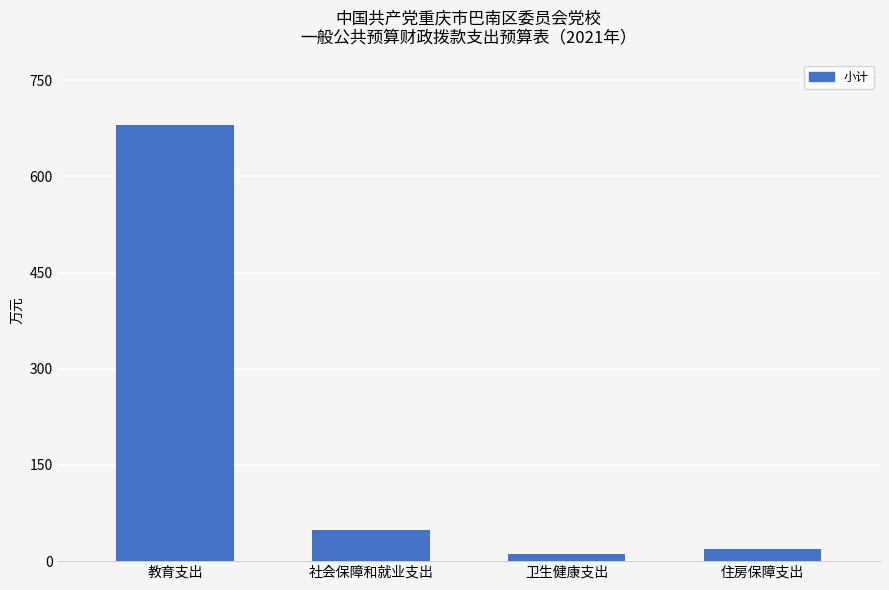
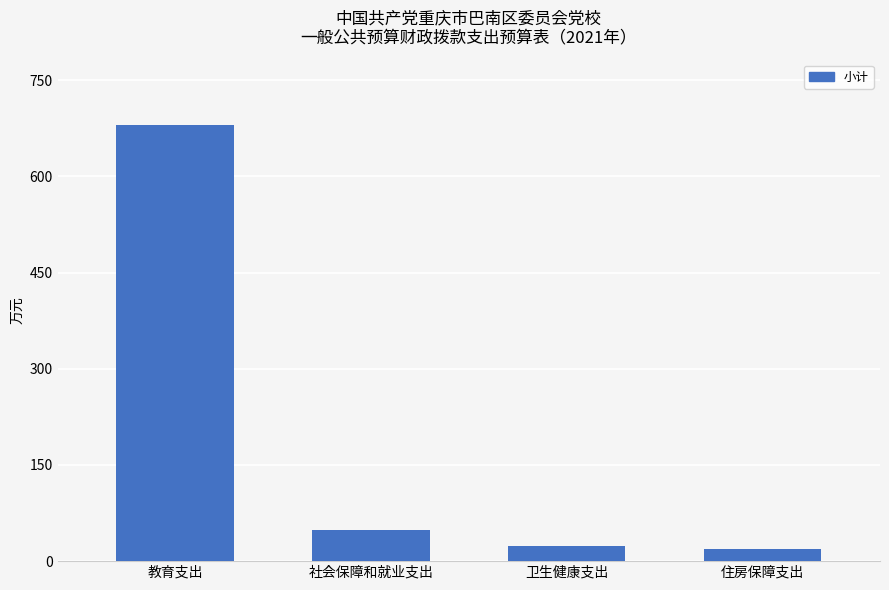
  {
    "教育支出": 680,
    "社会保障和就业支出": 50,
-   "卫生健康支出": 10,
+   "卫生健康支出": 20,
    "住房保障支出": 20
  }
